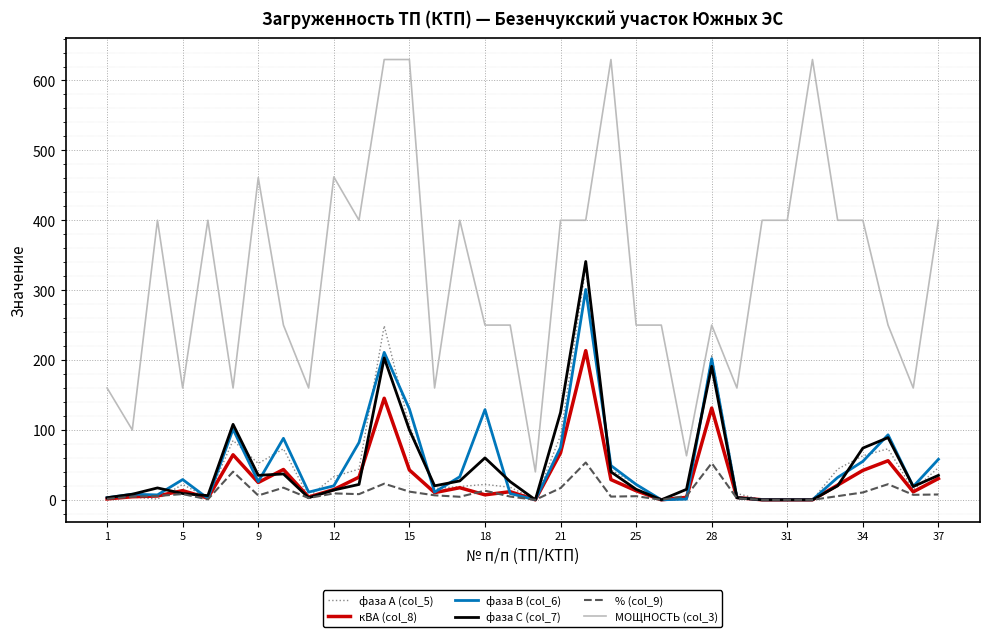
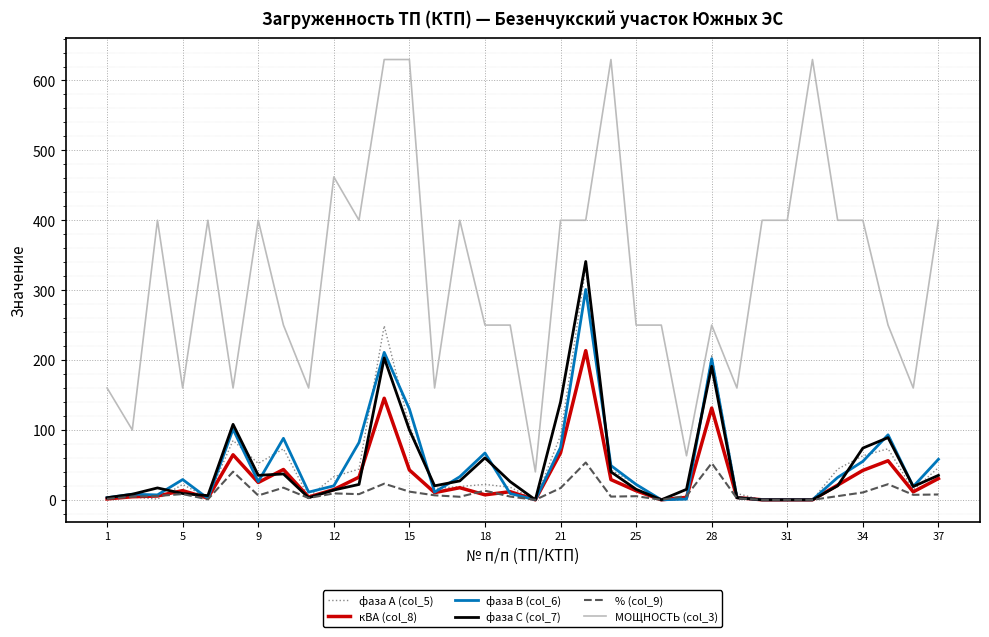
  {
    "фаза А (col_5)": {
      "9": 50,
      "12": 30,
      "15": 110,
      "18": 20,
      "21": 90,
      "34": 60,
      "37": 50
    },
    "кВА (col_8)": {
      "15": 40,
      "18": 10,
      "21": 70,
      "34": 40,
      "37": 30
    },
    "фаза В (col_6)": {
      "12": 20,
      "15": 130,
-     "18": 130,
+     "18": 70,
      "21": 80,
      "34": 60,
      "37": 60
    },
    "фаза С (col_7)": {
      "9": 40,
      "15": 100,
      "18": 60,
-     "21": 130,
+     "21": 140,
      "34": 70,
      "37": 40
    },
    "% (col_9)": {
      "9": 10,
      "12": 10,
      "15": 10,
      "18": 10,
      "21": 20,
      "34": 10,
      "37": 10
    },
    "МОЩНОСТЬ (col_3)": {
-     "9": 460,
+     "9": 400,
      "12": 460,
      "15": 630,
      "18": 250,
      "21": 400,
      "34": 400,
      "37": 400
    }
  }
